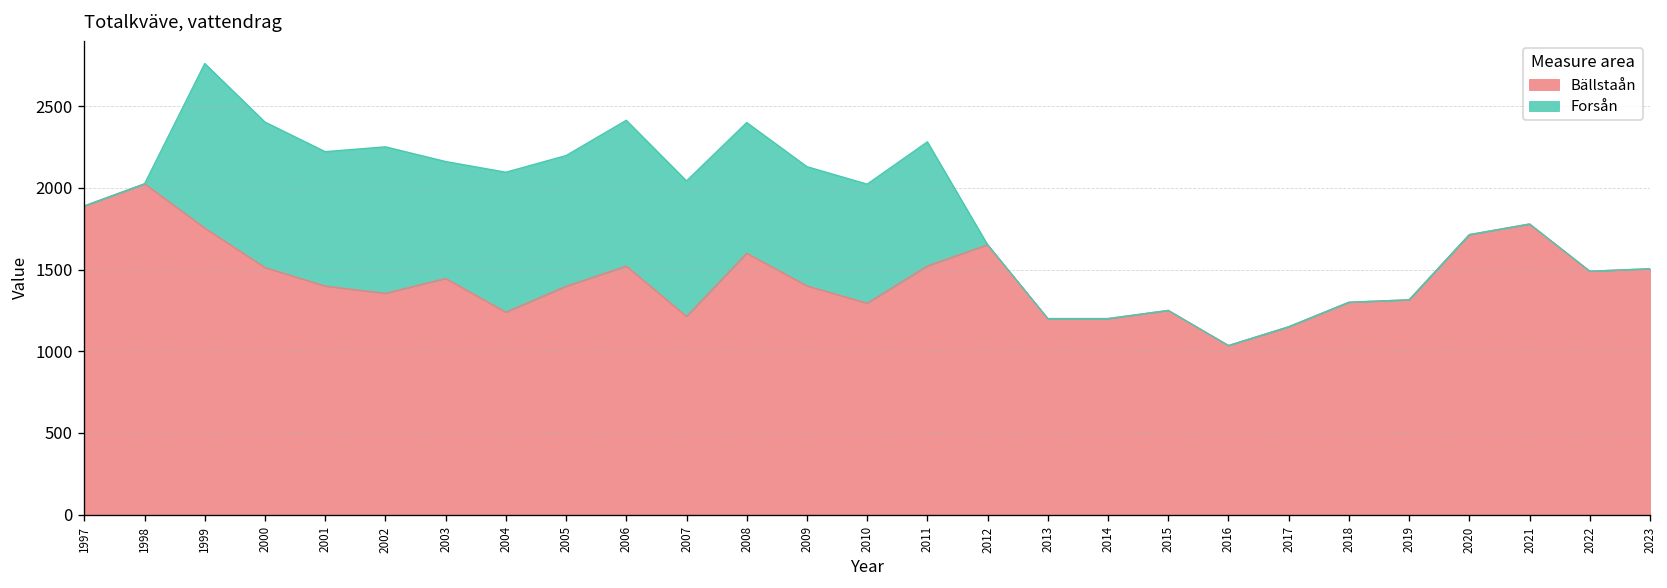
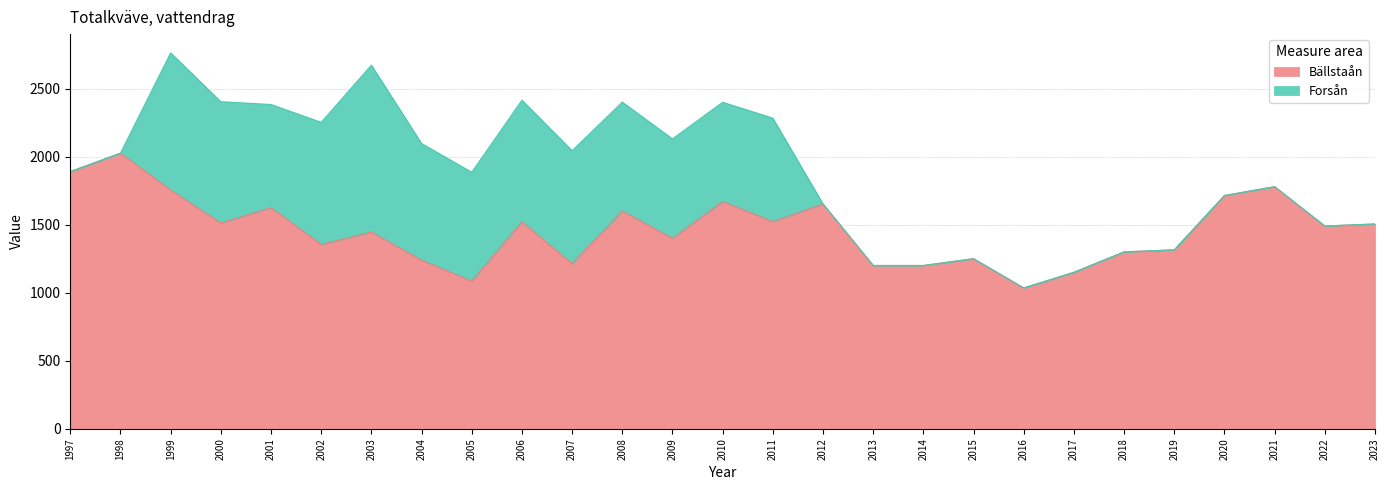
  {
    "Bällstaån": {
      "1999": 1750,
      "2000": 1510,
-     "2001": 1400,
+     "2001": 1620,
      "2002": 1350,
      "2003": 1450,
      "2004": 1240,
-     "2005": 1400,
+     "2005": 1090,
      "2006": 1520,
      "2007": 1210,
      "2008": 1600,
      "2009": 1400,
-     "2010": 1290,
+     "2010": 1670,
      "2011": 1520
    },
    "Forsån": {
      "1999": 1010,
      "2000": 890,
-     "2001": 820,
+     "2001": 760,
      "2002": 900,
-     "2003": 720,
+     "2003": 1230,
      "2004": 860,
      "2005": 800,
      "2006": 890,
      "2007": 830,
      "2008": 800,
      "2009": 730,
      "2010": 730,
      "2011": 760
    }
  }
